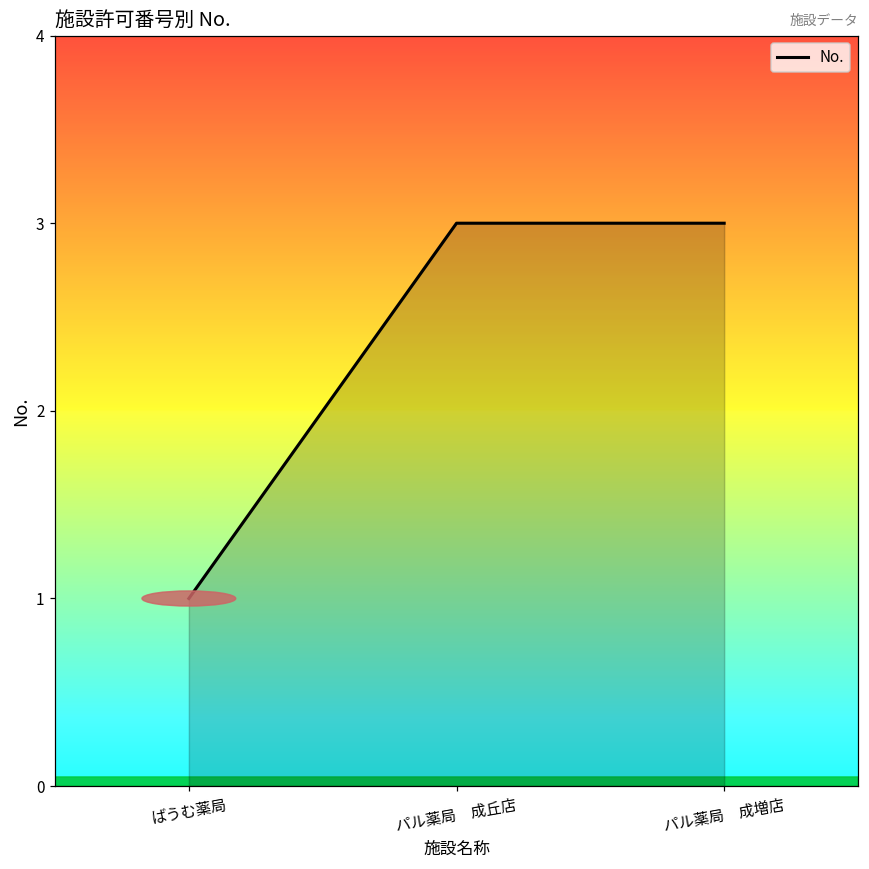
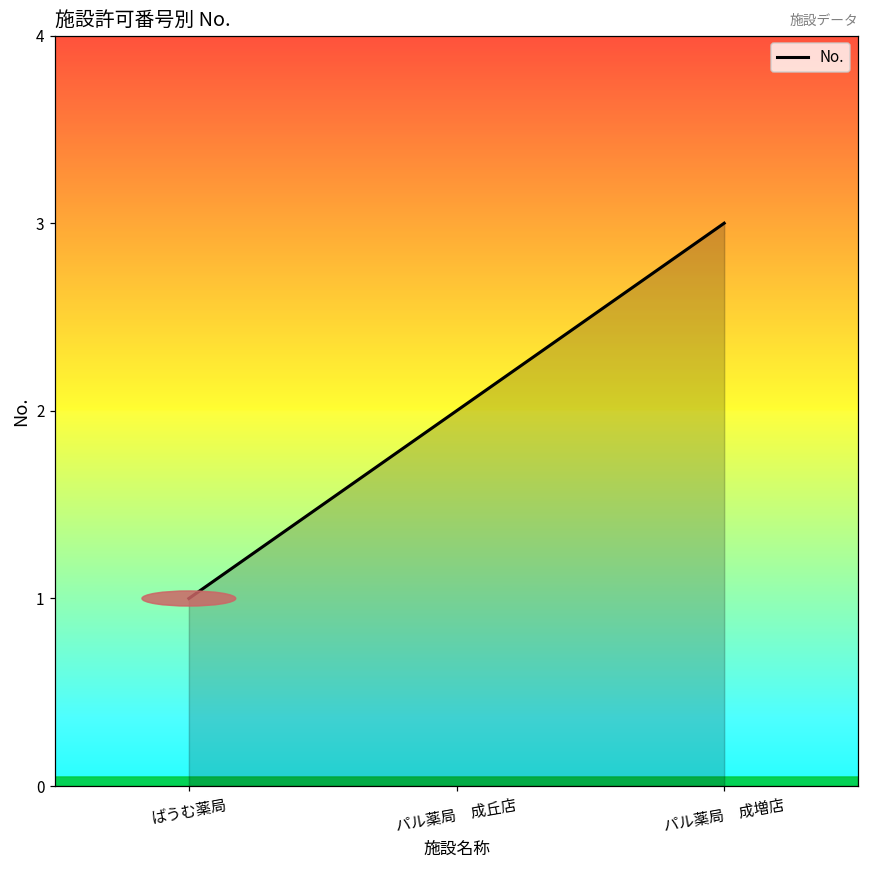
  {
-   "パル薬局 成丘店": 3,
+   "パル薬局 成丘店": 2,
    "パル薬局 成増店": 3
  }
